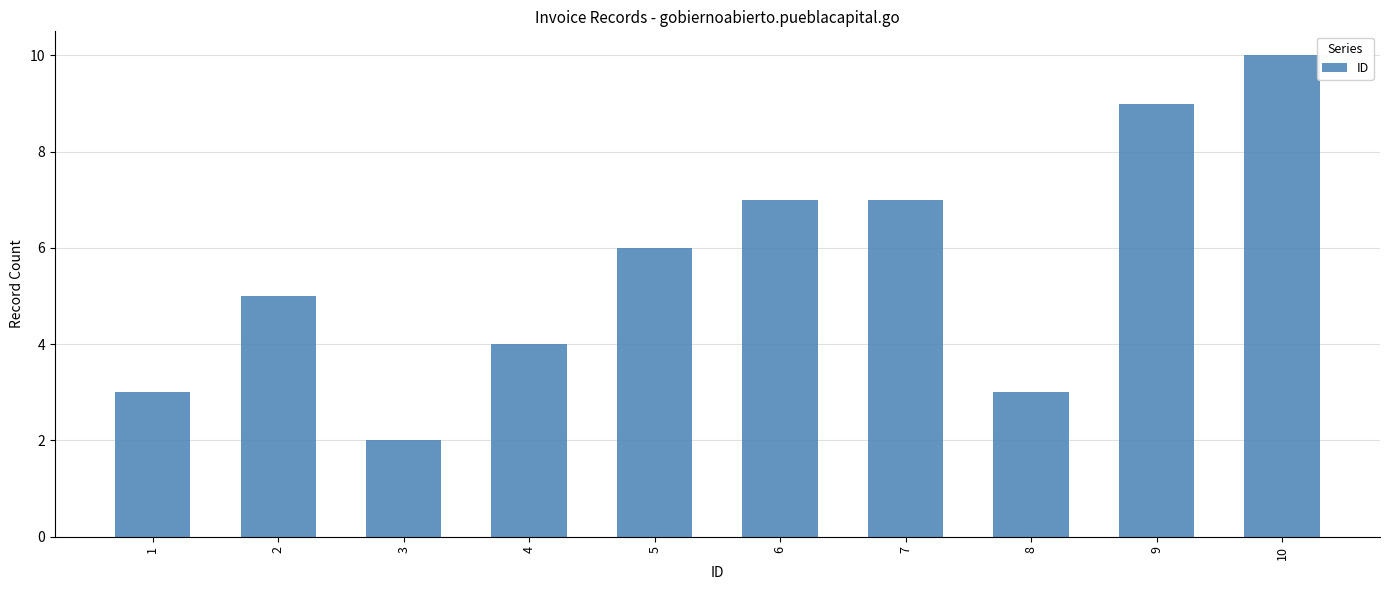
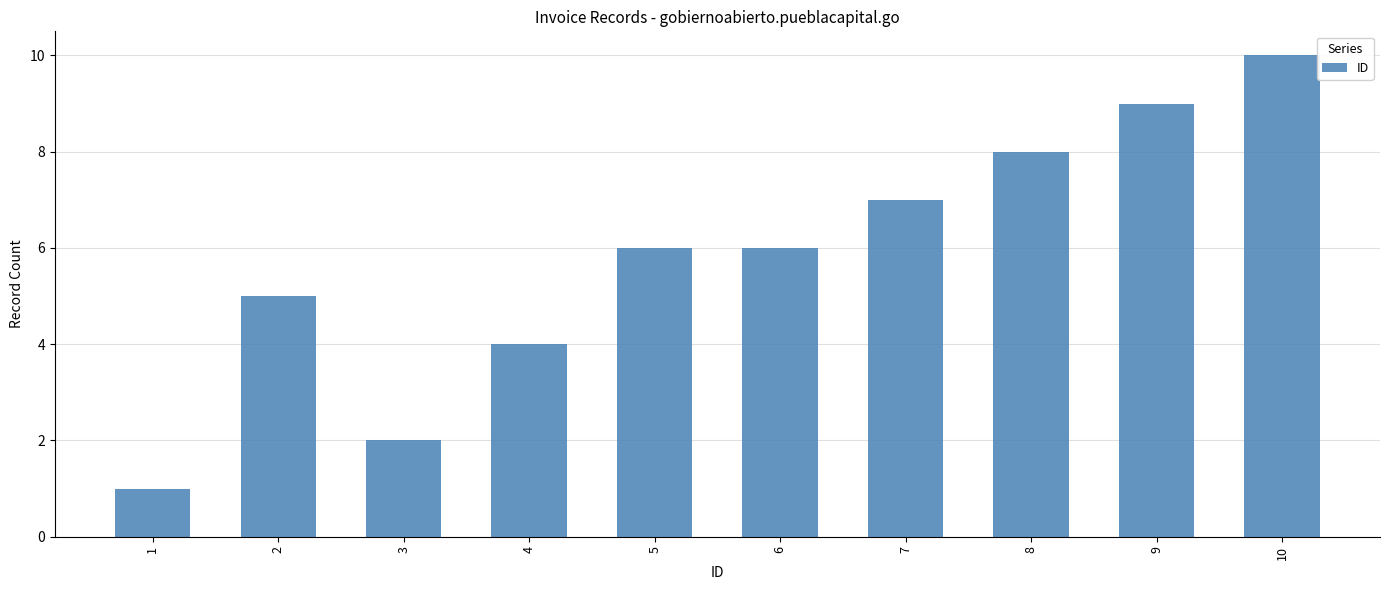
  {
-   "1": 3,
+   "1": 1,
    "2": 5,
    "3": 2,
    "4": 4,
    "5": 6,
-   "6": 7,
+   "6": 6,
    "7": 7,
-   "8": 3,
+   "8": 8,
    "9": 9,
    "10": 10
  }
